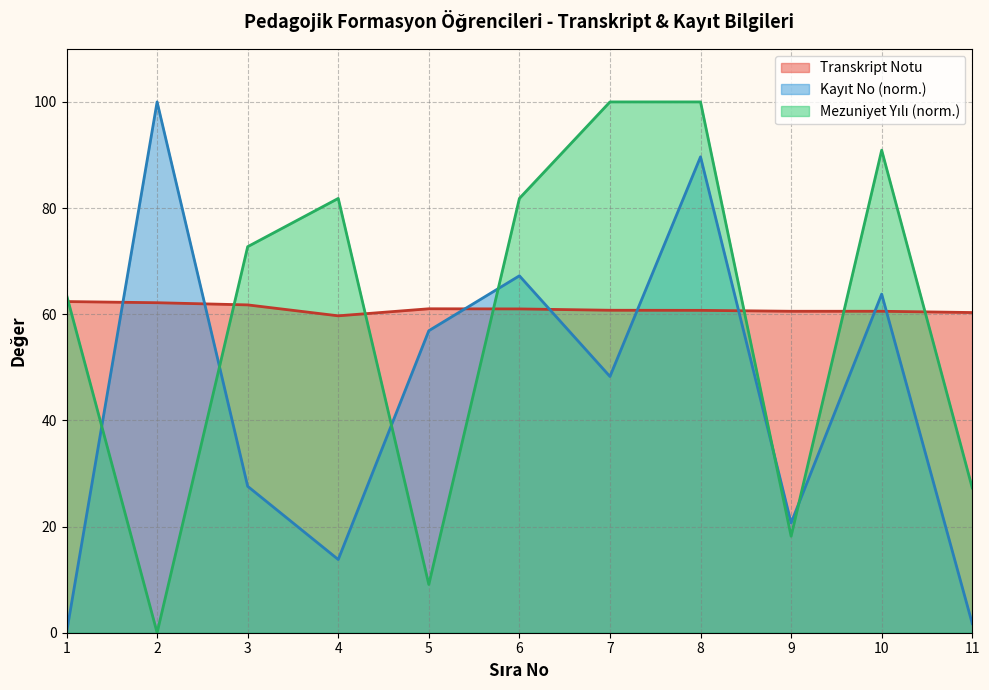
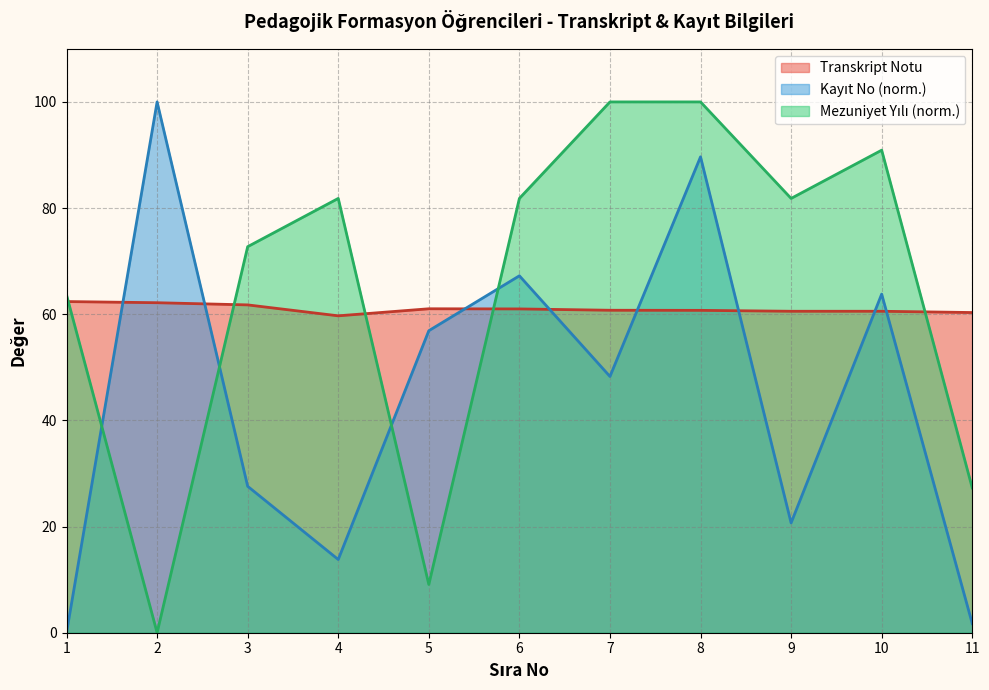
  {
    "Transkript Notu": {
      "1": 62,
      "2": 62,
      "3": 62,
      "4": 60,
      "5": 61,
      "6": 61,
      "7": 61,
      "8": 61,
      "9": 61,
      "10": 61,
      "11": 60
    },
    "Kayıt No (norm.)": {
      "1": 0,
      "2": 100,
      "3": 28,
      "4": 14,
      "5": 57,
      "6": 67,
      "7": 48,
      "8": 90,
      "9": 21,
      "10": 64,
      "11": 2
    },
    "Mezuniyet Yılı (norm.)": {
      "1": 64,
      "2": 0,
      "3": 73,
      "4": 82,
      "5": 9,
      "6": 82,
      "7": 100,
      "8": 100,
-     "9": 18,
+     "9": 82,
      "10": 91,
      "11": 27
    }
  }
